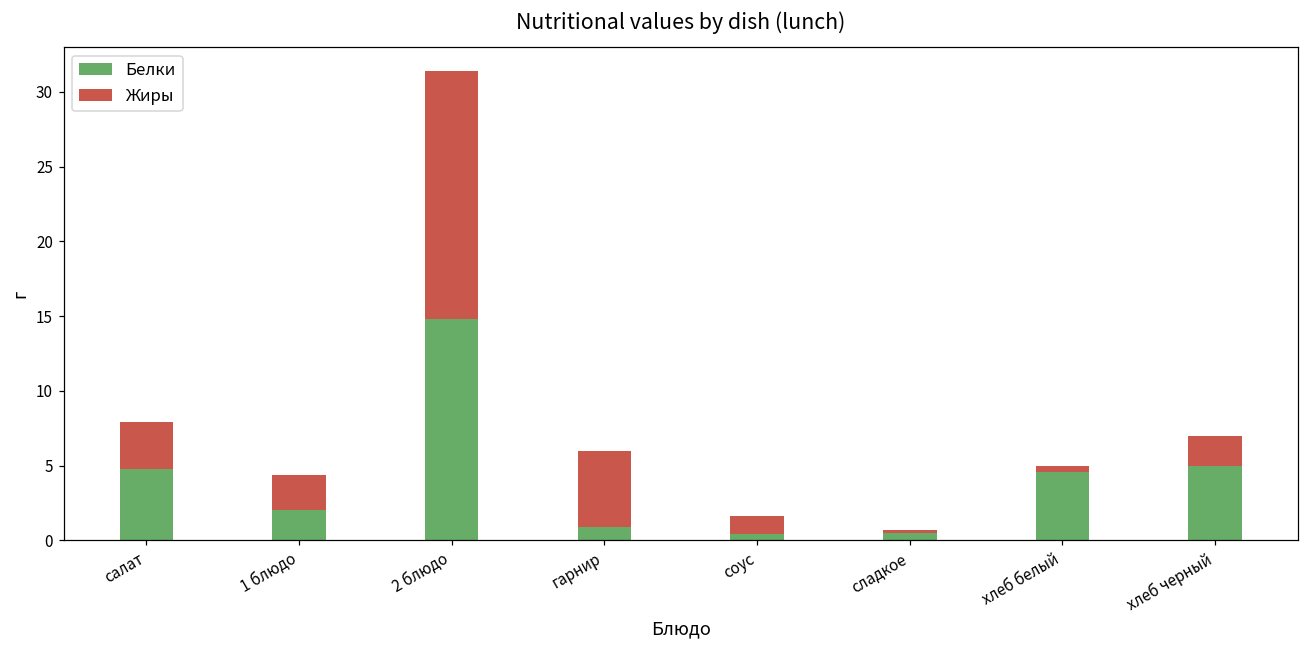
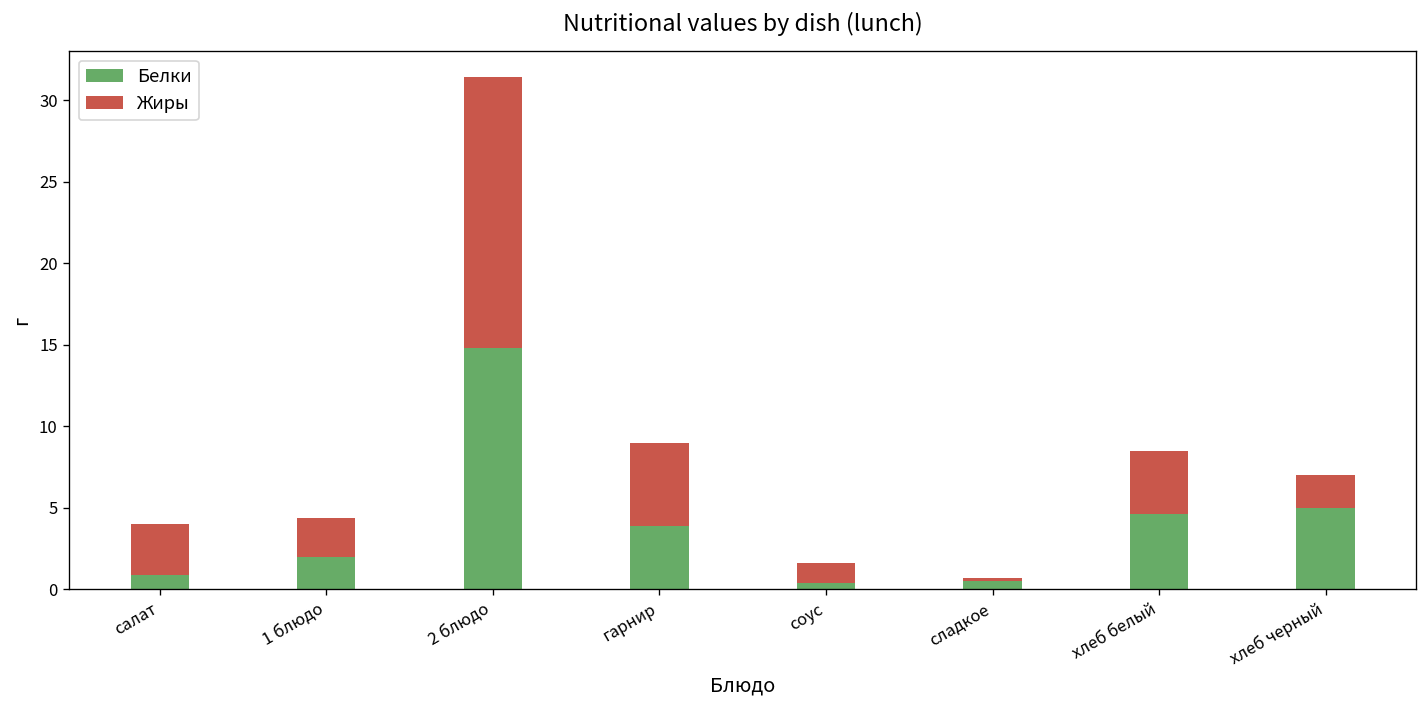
  {
    "Белки": {
-     "салат": 4.8,
+     "салат": 0.9,
      "1 блюдо": 2.0,
      "2 блюдо": 14.8,
-     "гарнир": 0.9,
+     "гарнир": 3.9,
      "соус": 0.4,
      "сладкое": 0.5,
      "хлеб белый": 4.6,
      "хлеб черный": 5.0
    },
    "Жиры": {
      "салат": 3.1,
      "1 блюдо": 2.4,
      "2 блюдо": 16.6,
      "гарнир": 5.1,
      "соус": 1.2,
      "сладкое": 0.2,
-     "хлеб белый": 0.4,
+     "хлеб белый": 3.9,
      "хлеб черный": 2.0
    }
  }
